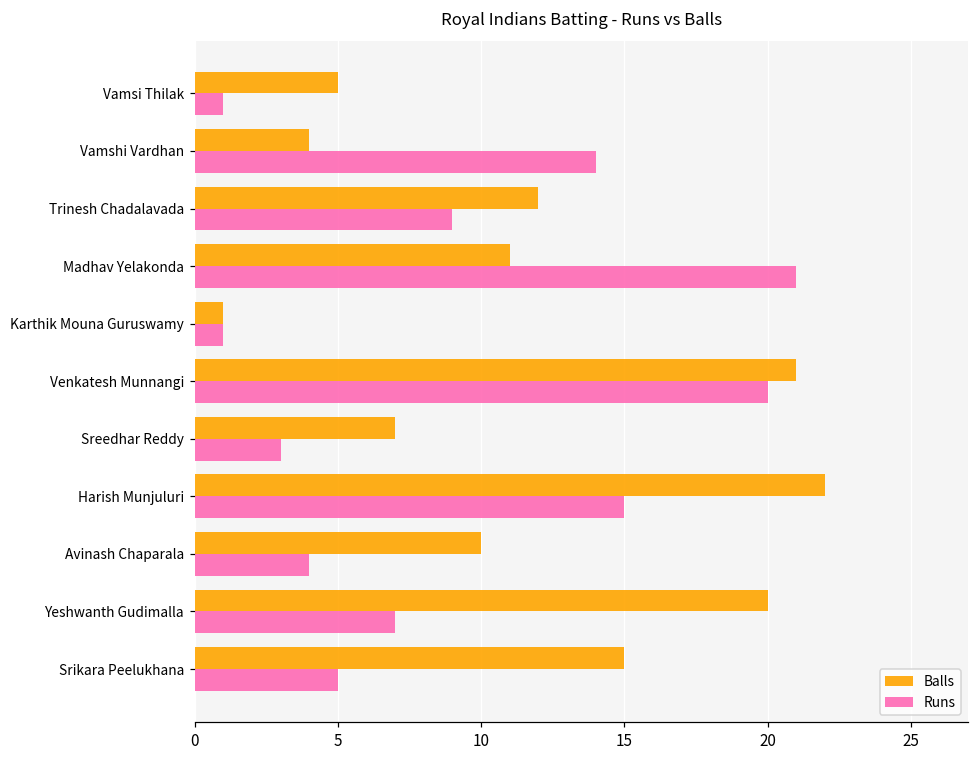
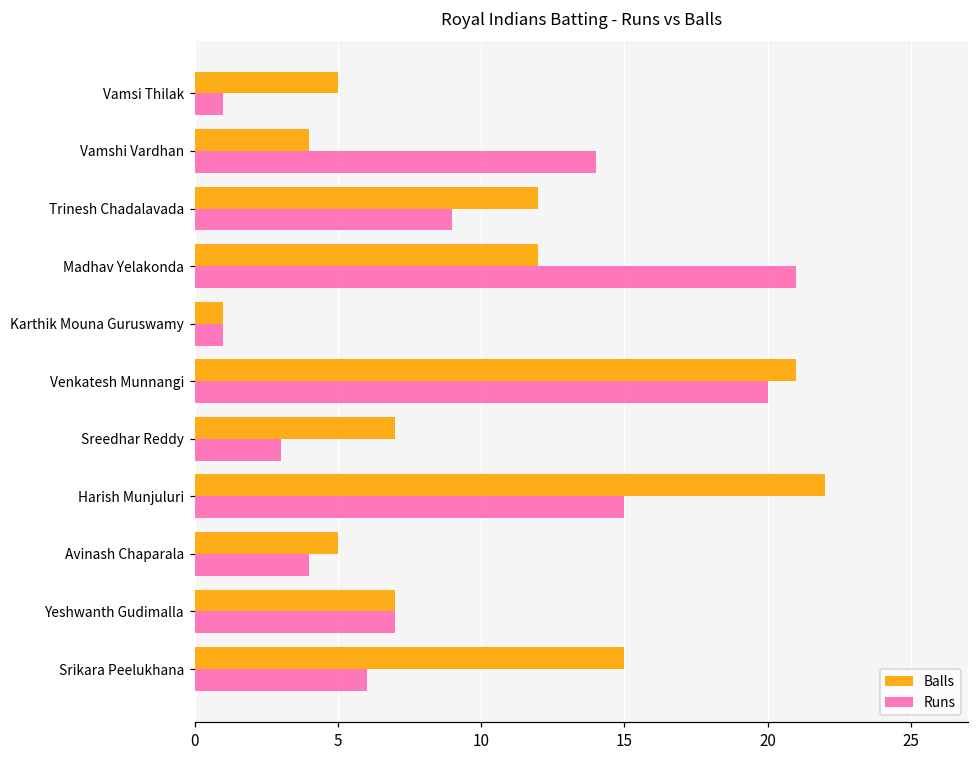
  {
    "Balls": {
      "Vamsi Thilak": 5,
      "Vamshi Vardhan": 4,
      "Trinesh Chadalavada": 12,
-     "Madhav Yelakonda": 11,
+     "Madhav Yelakonda": 12,
      "Karthik Mouna Guruswamy": 1,
      "Venkatesh Munnangi": 21,
      "Sreedhar Reddy": 7,
      "Harish Munjuluri": 22,
-     "Avinash Chaparala": 10,
-     "Yeshwanth Gudimalla": 20,
+     "Avinash Chaparala": 5,
+     "Yeshwanth Gudimalla": 7,
      "Srikara Peelukhana": 15
    },
    "Runs": {
      "Vamsi Thilak": 1,
      "Vamshi Vardhan": 14,
      "Trinesh Chadalavada": 9,
      "Madhav Yelakonda": 21,
      "Karthik Mouna Guruswamy": 1,
      "Venkatesh Munnangi": 20,
      "Sreedhar Reddy": 3,
      "Harish Munjuluri": 15,
      "Avinash Chaparala": 4,
      "Yeshwanth Gudimalla": 7,
-     "Srikara Peelukhana": 5
+     "Srikara Peelukhana": 6
    }
  }
